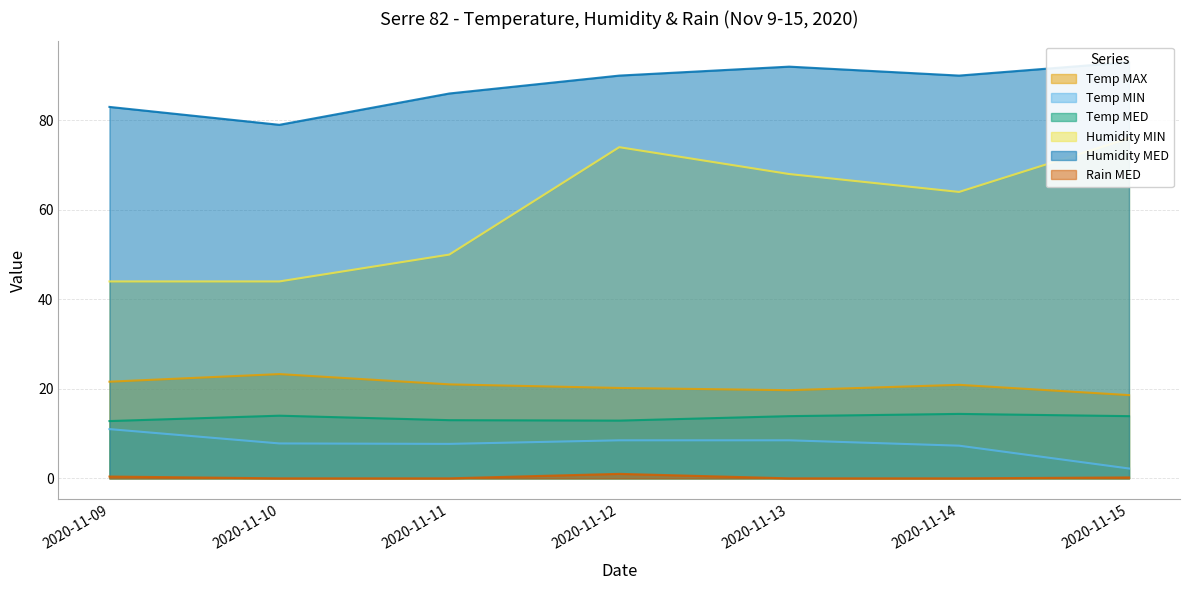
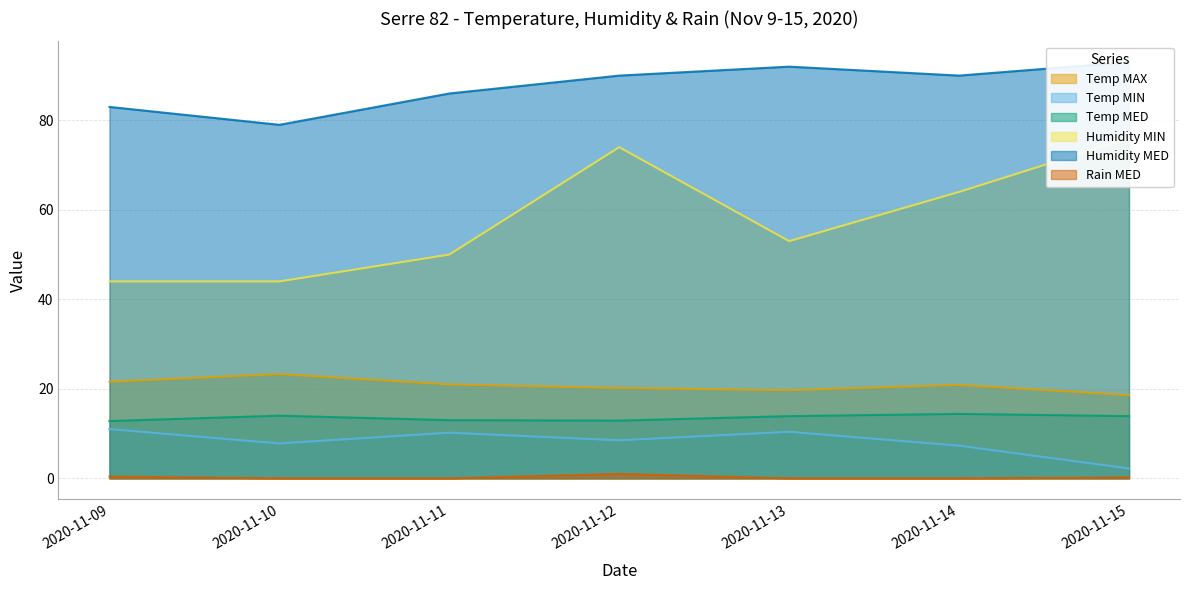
  {
    "Temp MIN": {
      "2020-11-09": 11,
      "2020-11-10": 8,
-     "2020-11-11": 8,
+     "2020-11-11": 10,
      "2020-11-12": 9,
-     "2020-11-13": 9,
+     "2020-11-13": 10,
      "2020-11-14": 7,
      "2020-11-15": 2
    },
    "Humidity MIN": {
      "2020-11-09": 44,
      "2020-11-10": 44,
      "2020-11-11": 50,
      "2020-11-12": 74,
-     "2020-11-13": 68,
+     "2020-11-13": 53,
      "2020-11-14": 64
    }
  }
